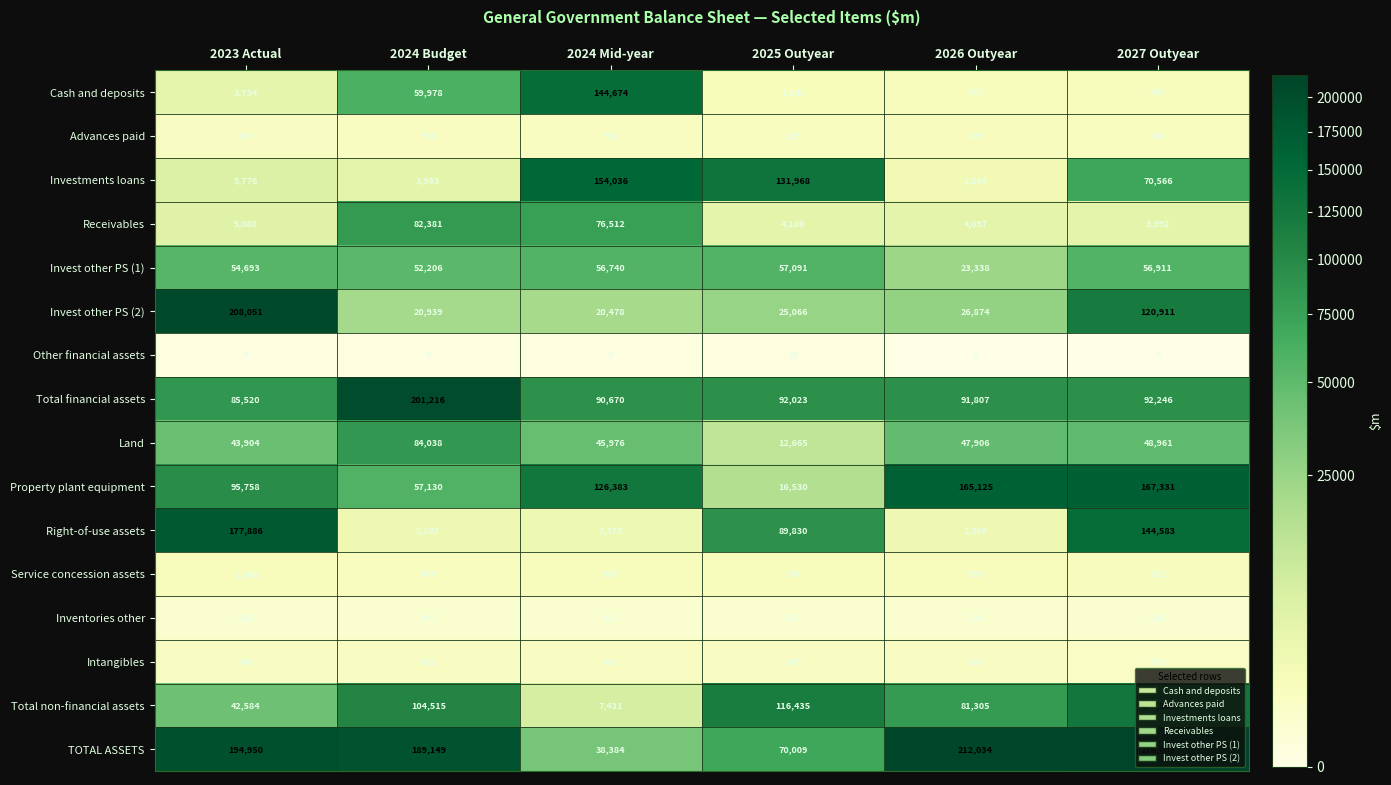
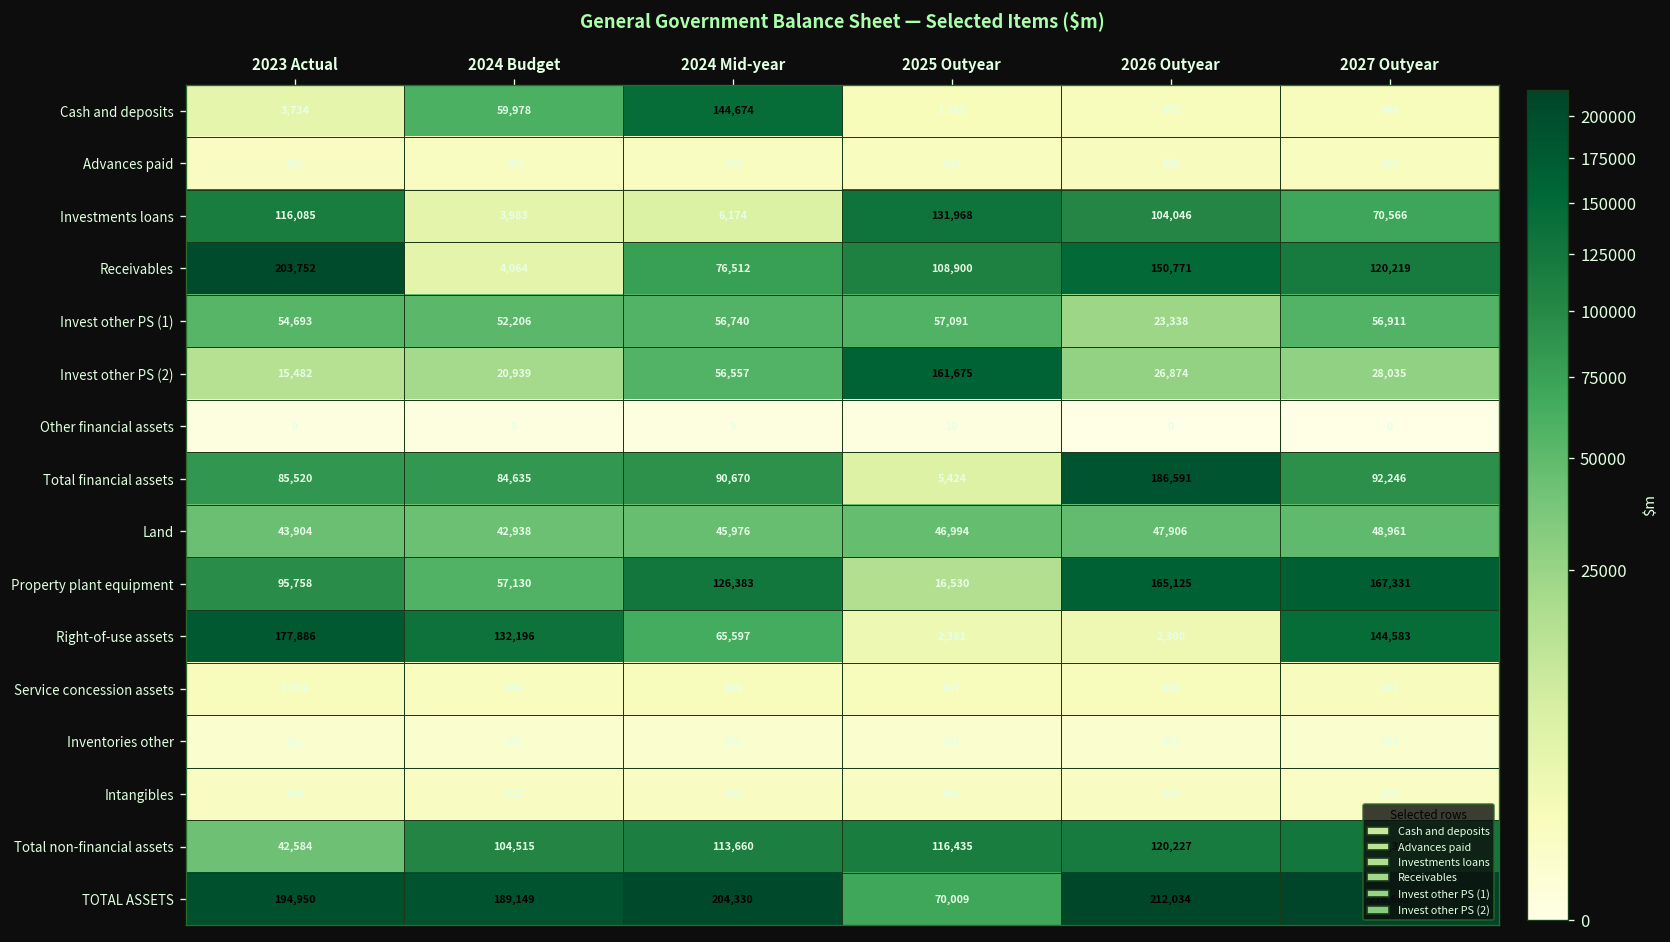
  {
    "Cash and deposits": {
      "2023 Actual": "3,734",
      "2024 Budget": "59,978",
      "2024 Mid-year": "144,674"
    },
    "Investments loans": {
-     "2023 Actual": "5,776",
+     "2023 Actual": "116,085",
      "2024 Budget": "3,983",
-     "2024 Mid-year": "154,036",
+     "2024 Mid-year": "6,174",
      "2025 Outyear": "131,968",
-     "2026 Outyear": "1,869",
+     "2026 Outyear": "104,046",
      "2027 Outyear": "70,566"
    },
    "Receivables": {
-     "2023 Actual": "5,080",
-     "2024 Budget": "82,381",
+     "2023 Actual": "203,752",
+     "2024 Budget": "4,064",
      "2024 Mid-year": "76,512",
-     "2025 Outyear": "4,180",
-     "2026 Outyear": "4,097",
-     "2027 Outyear": "3,992"
+     "2025 Outyear": "108,900",
+     "2026 Outyear": "150,771",
+     "2027 Outyear": "120,219"
    },
    "Invest other PS (1)": {
      "2023 Actual": "54,693",
      "2024 Budget": "52,206",
      "2024 Mid-year": "56,740",
      "2025 Outyear": "57,091",
      "2026 Outyear": "23,338",
      "2027 Outyear": "56,911"
    },
    "Invest other PS (2)": {
-     "2023 Actual": "208,051",
+     "2023 Actual": "15,482",
      "2024 Budget": "20,939",
-     "2024 Mid-year": "20,478",
-     "2025 Outyear": "25,066",
+     "2024 Mid-year": "56,557",
+     "2025 Outyear": "161,675",
      "2026 Outyear": "26,874",
-     "2027 Outyear": "120,911"
+     "2027 Outyear": "28,035"
    },
    "Total financial assets": {
      "2023 Actual": "85,520",
-     "2024 Budget": "201,216",
+     "2024 Budget": "84,635",
      "2024 Mid-year": "90,670",
-     "2025 Outyear": "92,023",
-     "2026 Outyear": "91,807",
+     "2025 Outyear": "5,424",
+     "2026 Outyear": "186,591",
      "2027 Outyear": "92,246"
    },
    "Land": {
      "2023 Actual": "43,904",
-     "2024 Budget": "84,038",
+     "2024 Budget": "42,938",
      "2024 Mid-year": "45,976",
-     "2025 Outyear": "12,665",
+     "2025 Outyear": "46,994",
      "2026 Outyear": "47,906",
      "2027 Outyear": "48,961"
    },
    "Property plant equipment": {
      "2023 Actual": "95,758",
      "2024 Budget": "57,130",
      "2024 Mid-year": "126,383",
      "2025 Outyear": "16,530",
      "2026 Outyear": "165,125",
      "2027 Outyear": "167,331"
    },
    "Right-of-use assets": {
      "2023 Actual": "177,886",
-     "2024 Budget": "2,287",
-     "2024 Mid-year": "2,373",
-     "2025 Outyear": "89,830",
+     "2024 Budget": "132,196",
+     "2024 Mid-year": "65,597",
+     "2025 Outyear": "2,381",
      "2026 Outyear": "2,300",
      "2027 Outyear": "144,583"
    },
    "Total non-financial assets": {
      "2023 Actual": "42,584",
      "2024 Budget": "104,515",
-     "2024 Mid-year": "7,431",
+     "2024 Mid-year": "113,660",
      "2025 Outyear": "116,435",
-     "2026 Outyear": "81,305"
+     "2026 Outyear": "120,227"
    },
    "TOTAL ASSETS": {
      "2023 Actual": "194,950",
      "2024 Budget": "189,149",
-     "2024 Mid-year": "38,384",
+     "2024 Mid-year": "204,330",
      "2025 Outyear": "70,009",
      "2026 Outyear": "212,034"
    }
  }
